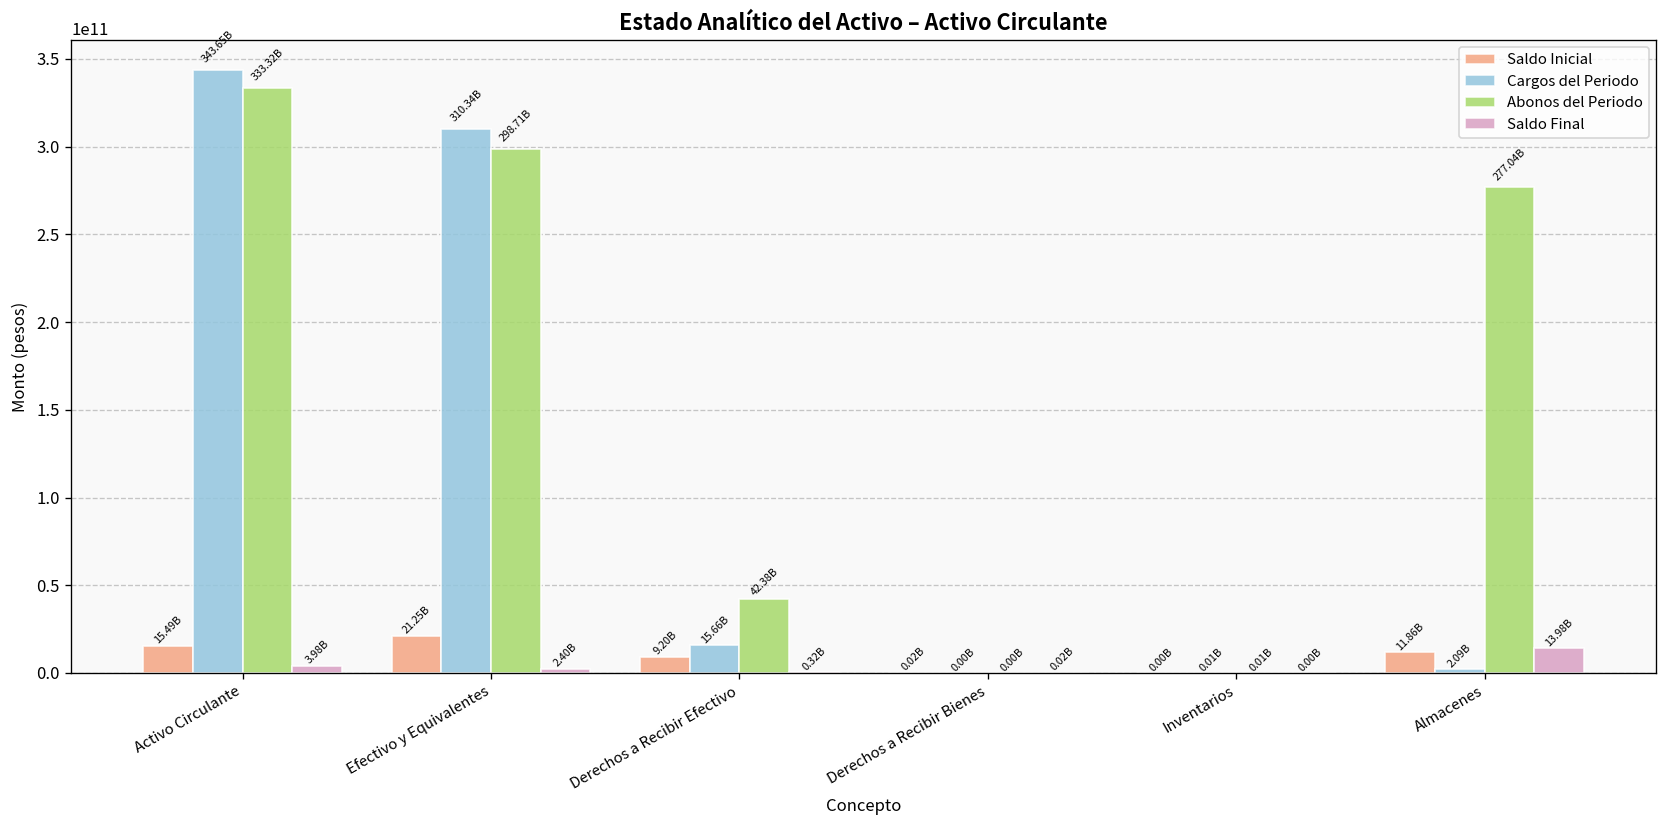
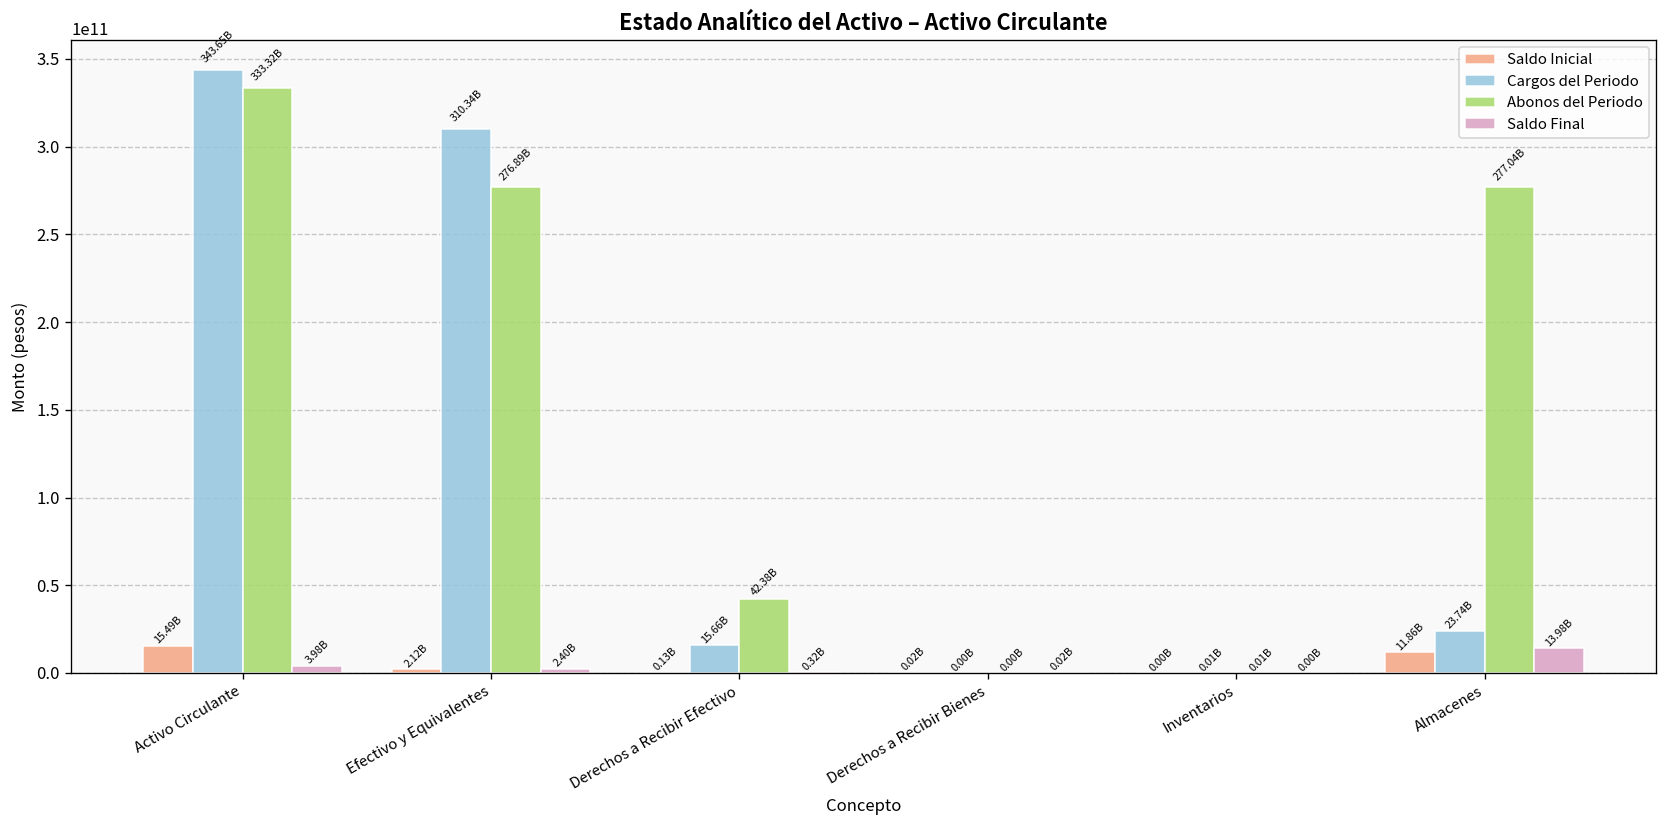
  {
    "Saldo Inicial": {
      "Activo Circulante": "15.49B",
-     "Efectivo y Equivalentes": "21.25B",
-     "Derechos a Recibir Efectivo": "9.20B",
+     "Efectivo y Equivalentes": "2.12B",
+     "Derechos a Recibir Efectivo": "0.13B",
      "Derechos a Recibir Bienes": "0.02B",
      "Almacenes": "11.86B"
    },
    "Cargos del Periodo": {
      "Activo Circulante": "343.65B",
      "Efectivo y Equivalentes": "310.34B",
      "Derechos a Recibir Efectivo": "15.66B",
      "Inventarios": "0.01B",
-     "Almacenes": "2.09B"
+     "Almacenes": "23.74B"
    },
    "Abonos del Periodo": {
      "Activo Circulante": "333.32B",
-     "Efectivo y Equivalentes": "298.71B",
+     "Efectivo y Equivalentes": "276.89B",
      "Derechos a Recibir Efectivo": "42.38B",
      "Inventarios": "0.01B",
      "Almacenes": "277.04B"
    },
    "Saldo Final": {
      "Activo Circulante": "3.98B",
      "Efectivo y Equivalentes": "2.40B",
      "Derechos a Recibir Efectivo": "0.32B",
      "Derechos a Recibir Bienes": "0.02B",
      "Almacenes": "13.98B"
    }
  }
